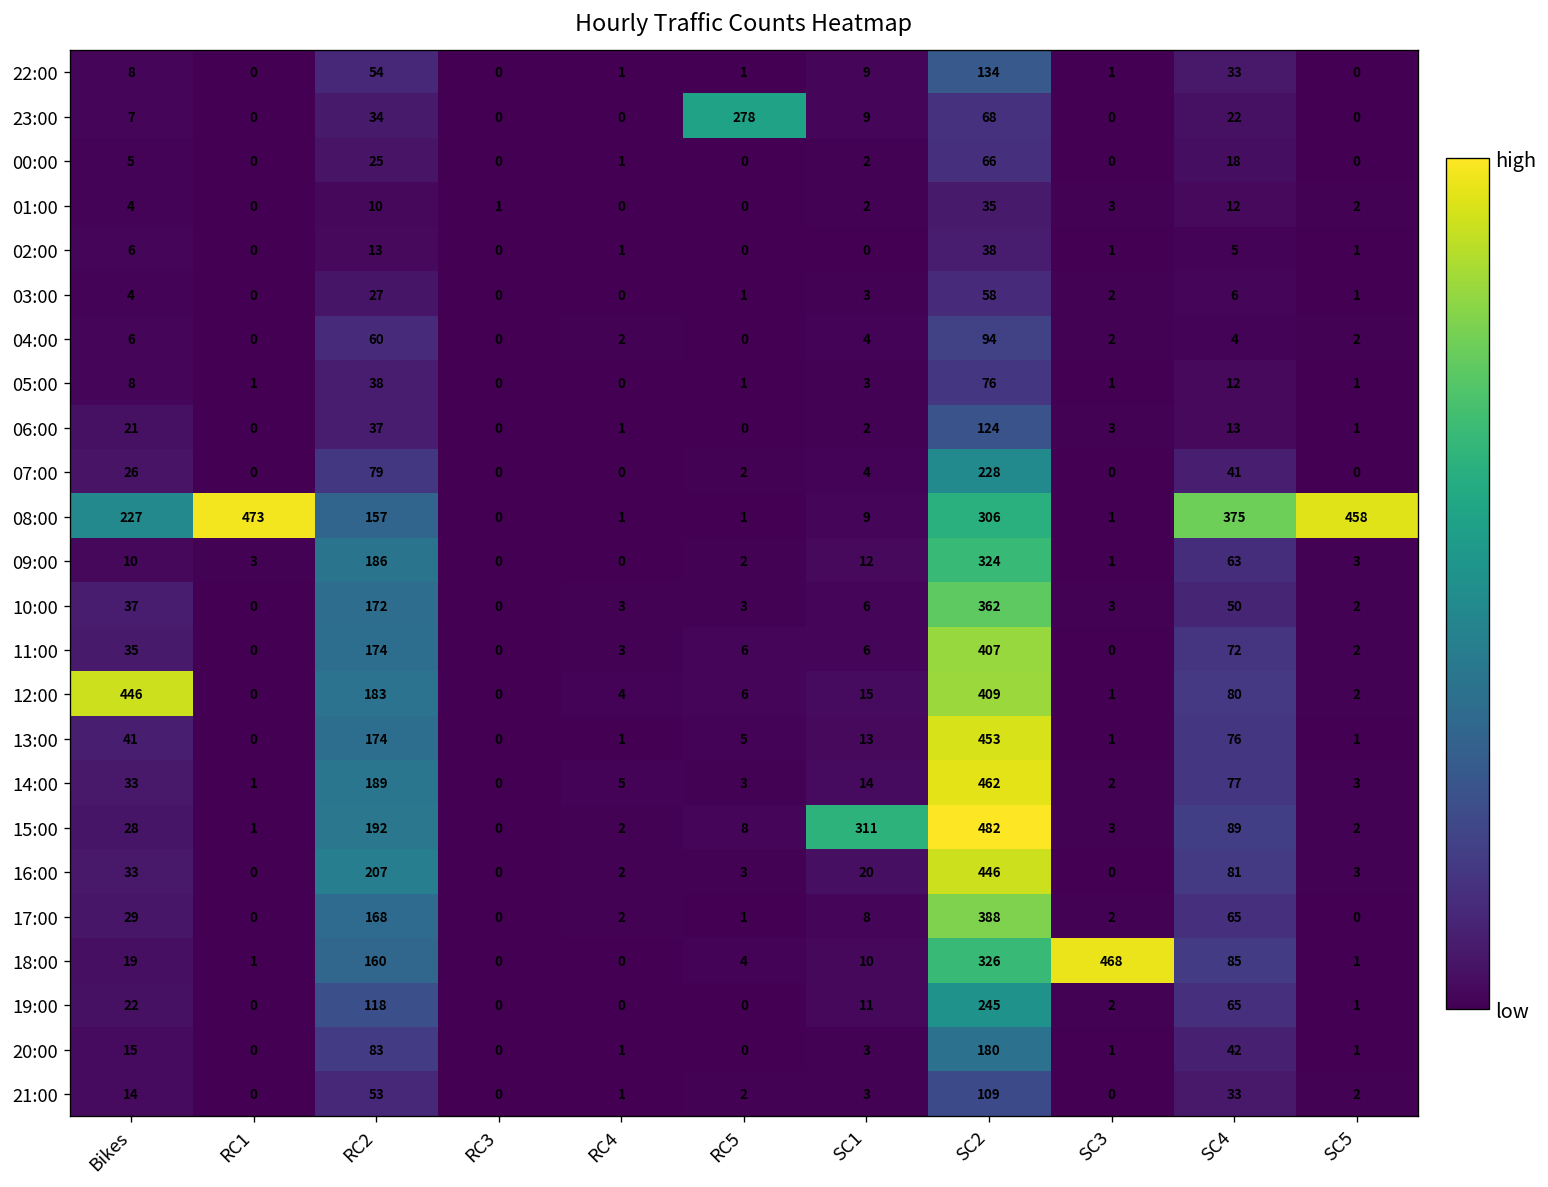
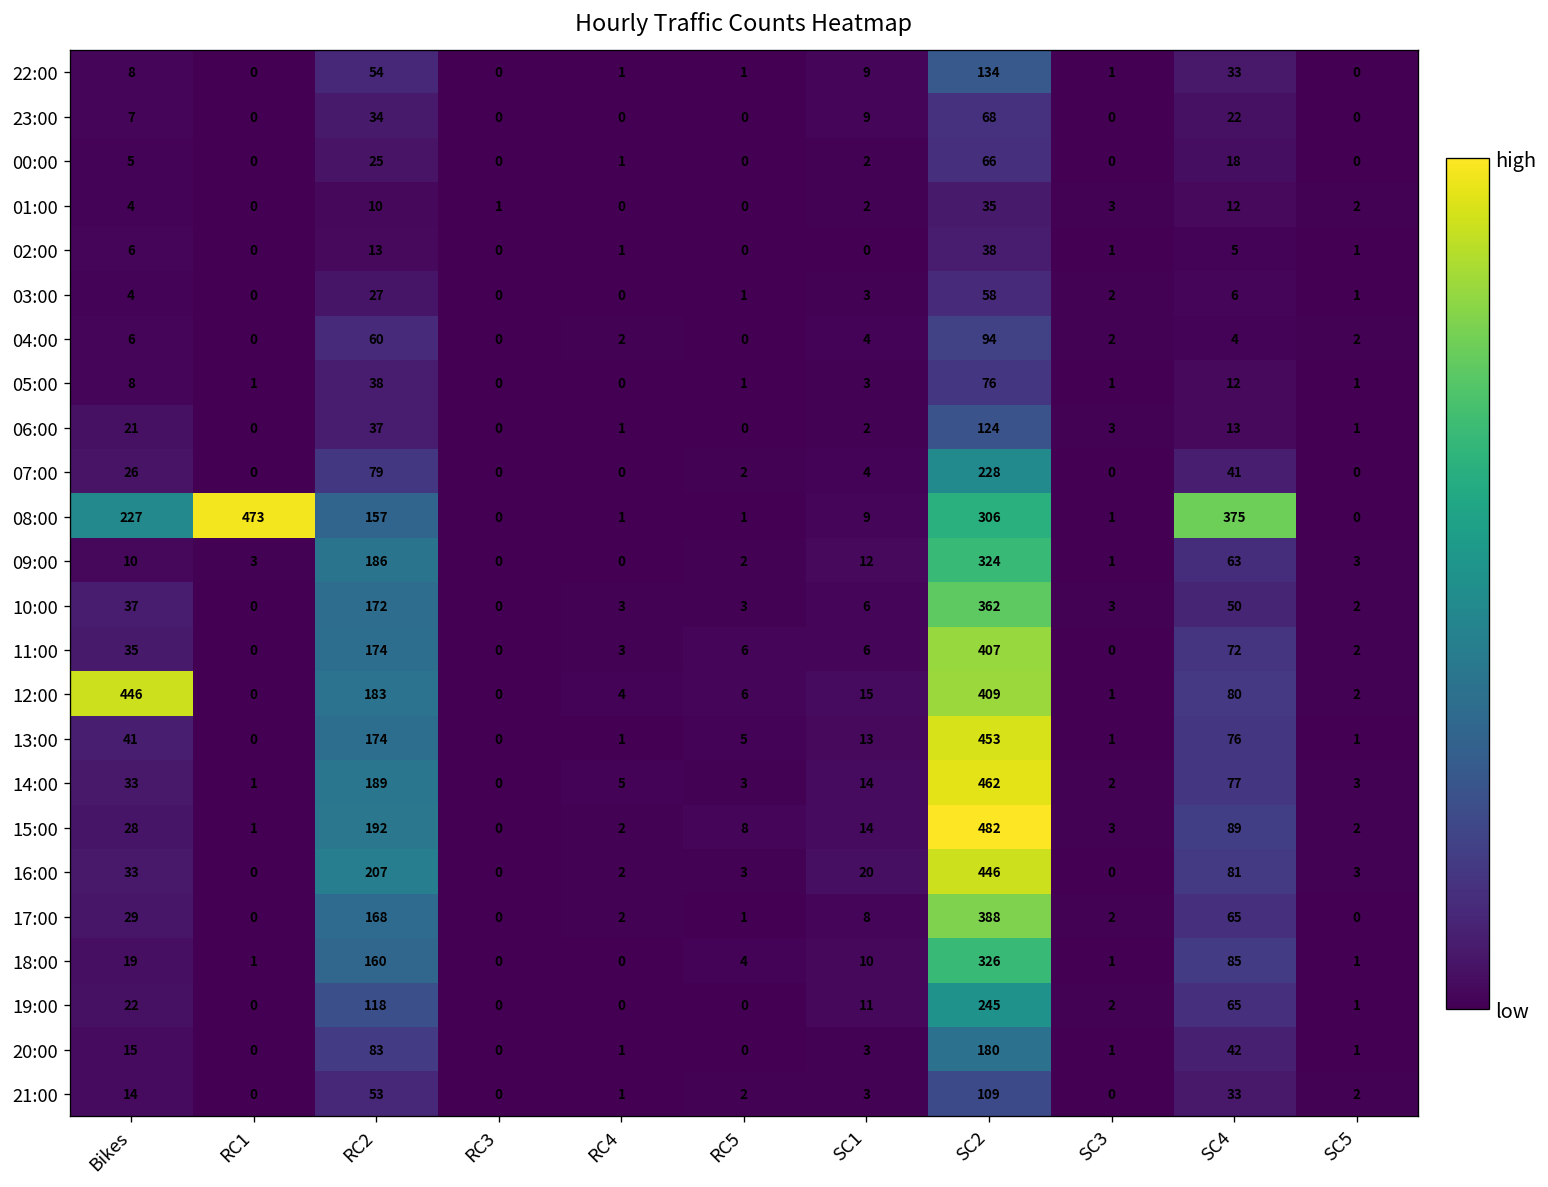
  {
    "23:00": {
      "Bikes": 7,
      "RC1": 0,
      "RC2": 34,
      "RC3": 0,
      "RC4": 0,
-     "RC5": 278,
+     "RC5": 0,
      "SC1": 9,
      "SC2": 68,
      "SC3": 0,
      "SC4": 22,
      "SC5": 0
    },
    "08:00": {
      "Bikes": 227,
      "RC1": 473,
      "RC2": 157,
      "RC3": 0,
      "RC4": 1,
      "RC5": 1,
      "SC1": 9,
      "SC2": 306,
      "SC3": 1,
      "SC4": 375,
-     "SC5": 458
+     "SC5": 0
    },
    "15:00": {
      "Bikes": 28,
      "RC1": 1,
      "RC2": 192,
      "RC3": 0,
      "RC4": 2,
      "RC5": 8,
-     "SC1": 311,
+     "SC1": 14,
      "SC2": 482,
      "SC3": 3,
      "SC4": 89,
      "SC5": 2
    },
    "18:00": {
      "Bikes": 19,
      "RC1": 1,
      "RC2": 160,
      "RC3": 0,
      "RC4": 0,
      "RC5": 4,
      "SC1": 10,
      "SC2": 326,
-     "SC3": 468,
+     "SC3": 1,
      "SC4": 85,
      "SC5": 1
    }
  }
